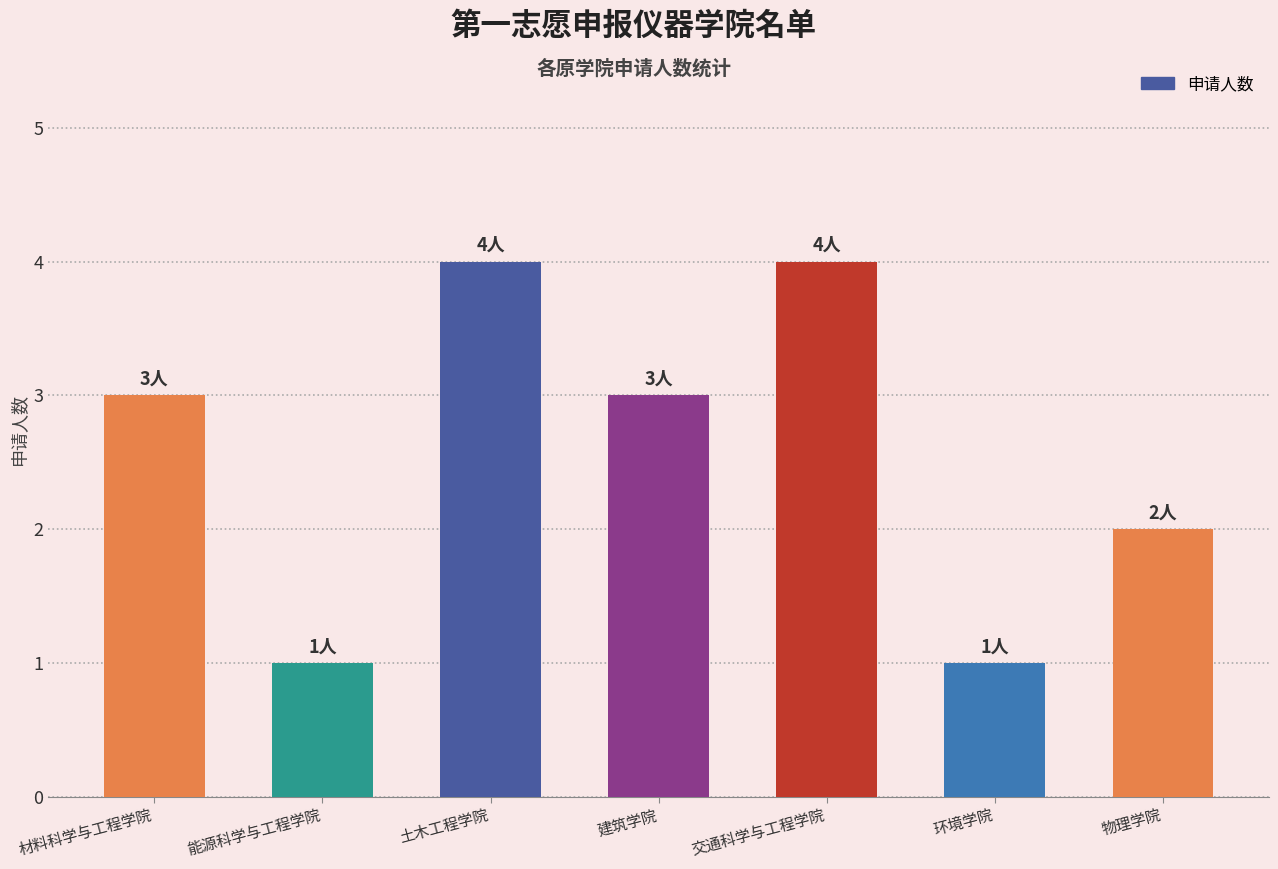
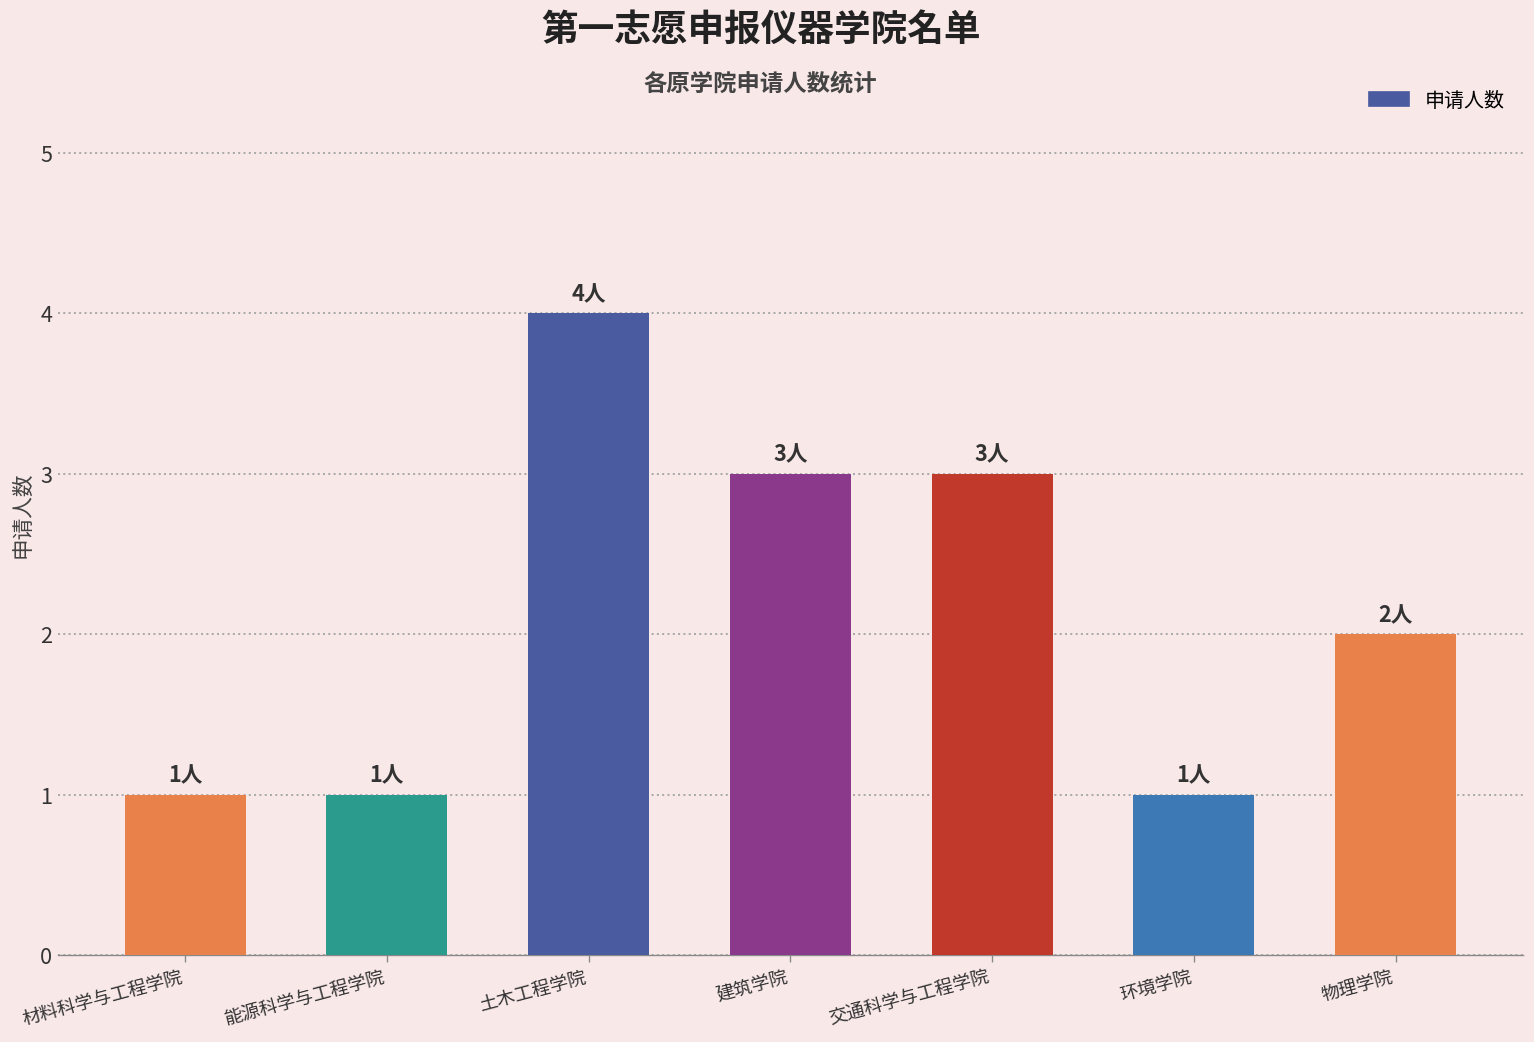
  {
-   "材料科学与工程学院": "3人",
+   "材料科学与工程学院": "1人",
    "能源科学与工程学院": "1人",
    "土木工程学院": "4人",
    "建筑学院": "3人",
-   "交通科学与工程学院": "4人",
+   "交通科学与工程学院": "3人",
    "环境学院": "1人",
    "物理学院": "2人"
  }
